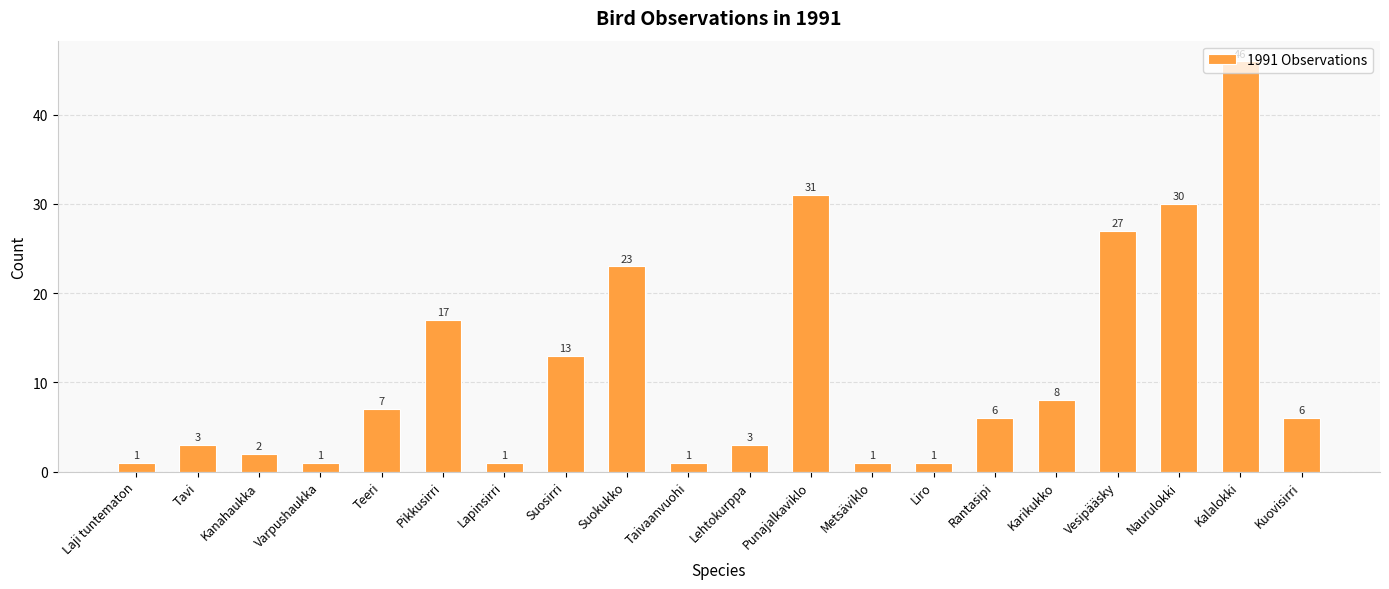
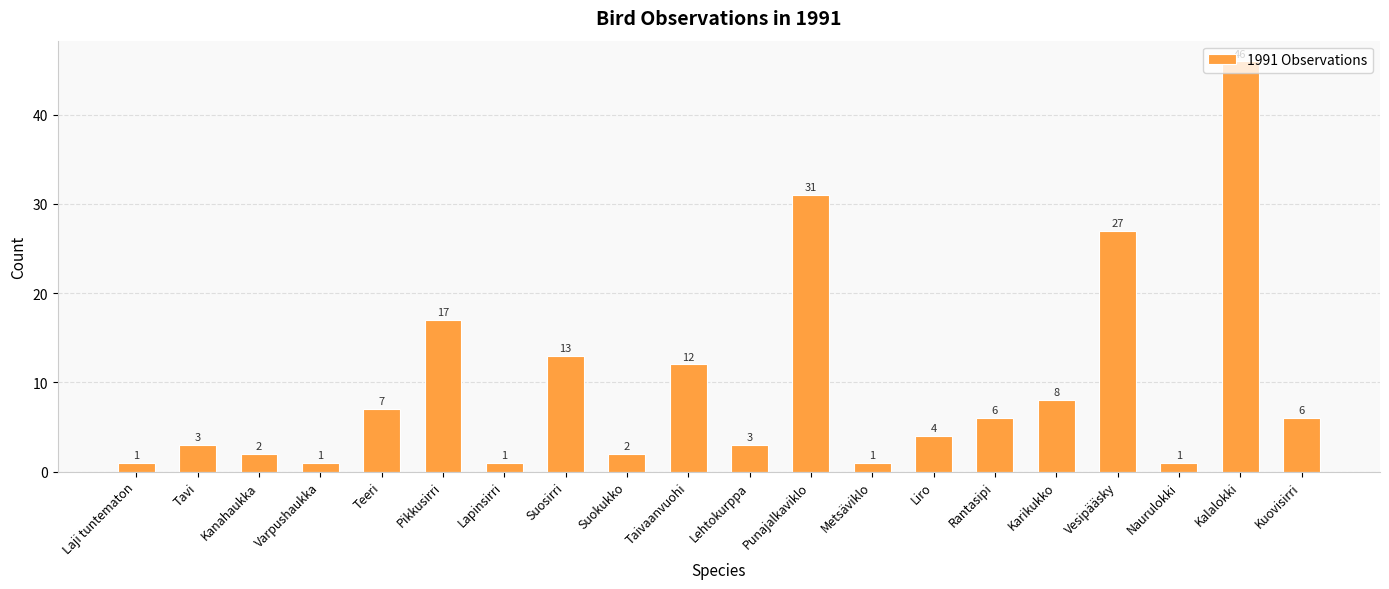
  {
    "Laji tuntematon": 1,
    "Tavi": 3,
    "Kanahaukka": 2,
    "Varpushaukka": 1,
    "Teeri": 7,
    "Pikkusirri": 17,
    "Lapinsirri": 1,
    "Suosirri": 13,
-   "Suokukko": 23,
-   "Taivaanvuohi": 1,
+   "Suokukko": 2,
+   "Taivaanvuohi": 12,
    "Lehtokurppa": 3,
    "Punajalkaviklo": 31,
    "Metsäviklo": 1,
-   "Liro": 1,
+   "Liro": 4,
    "Rantasipi": 6,
    "Karikukko": 8,
    "Vesipääsky": 27,
-   "Naurulokki": 30,
+   "Naurulokki": 1,
    "Kuovisirri": 6
  }
